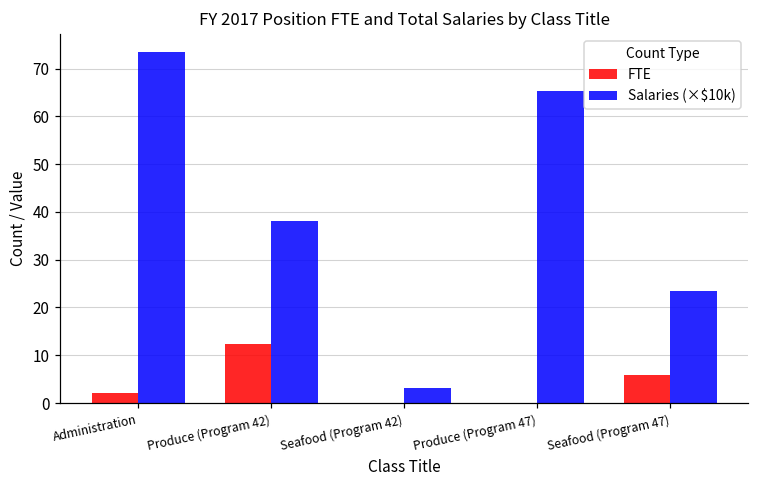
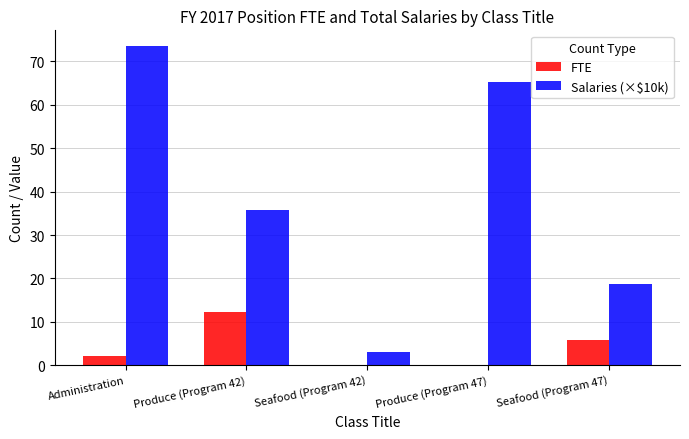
  {
    "FTE": {
      "Administration": 2,
      "Produce (Program 42)": 12,
      "Seafood (Program 42)": 0,
      "Produce (Program 47)": 0,
      "Seafood (Program 47)": 6
    },
    "Salaries (×$10k)": {
      "Administration": 73,
-     "Produce (Program 42)": 38,
+     "Produce (Program 42)": 36,
      "Seafood (Program 42)": 3,
      "Produce (Program 47)": 65,
-     "Seafood (Program 47)": 23
+     "Seafood (Program 47)": 19
    }
  }
